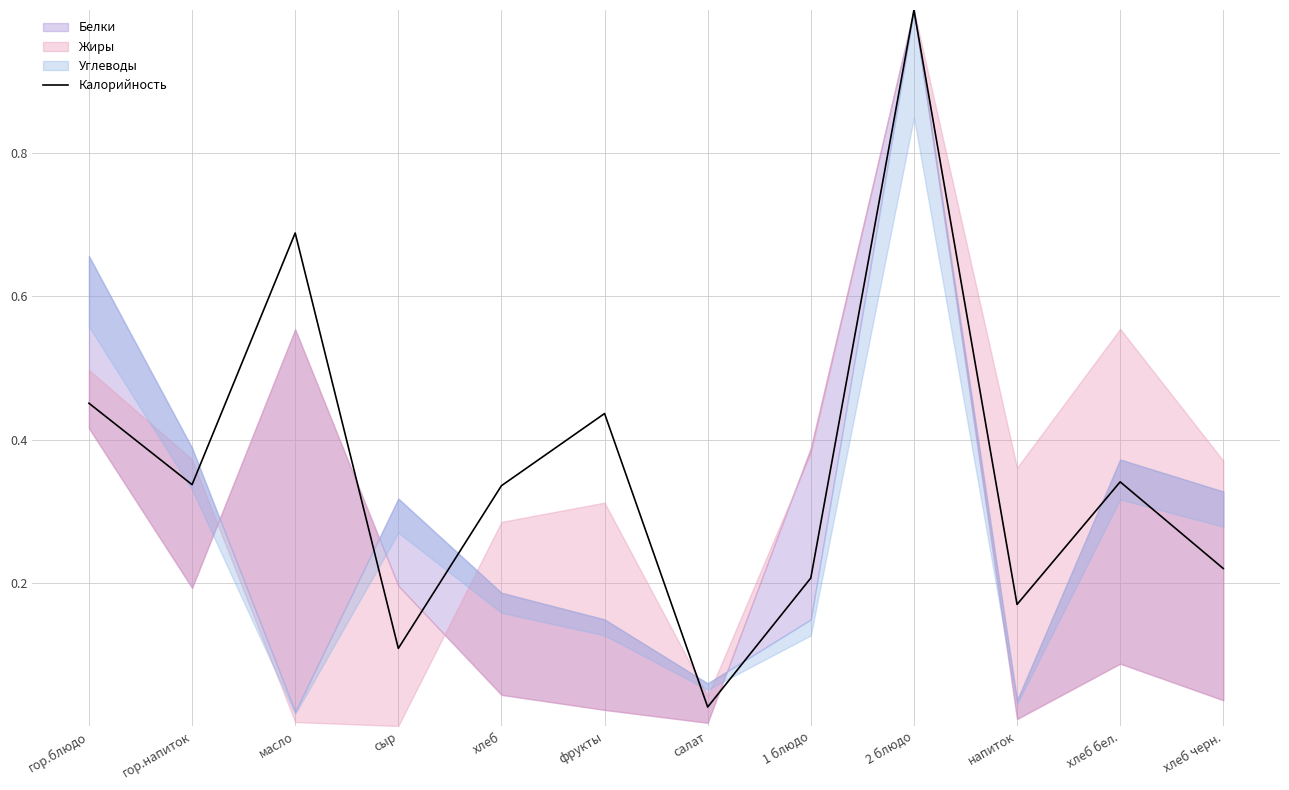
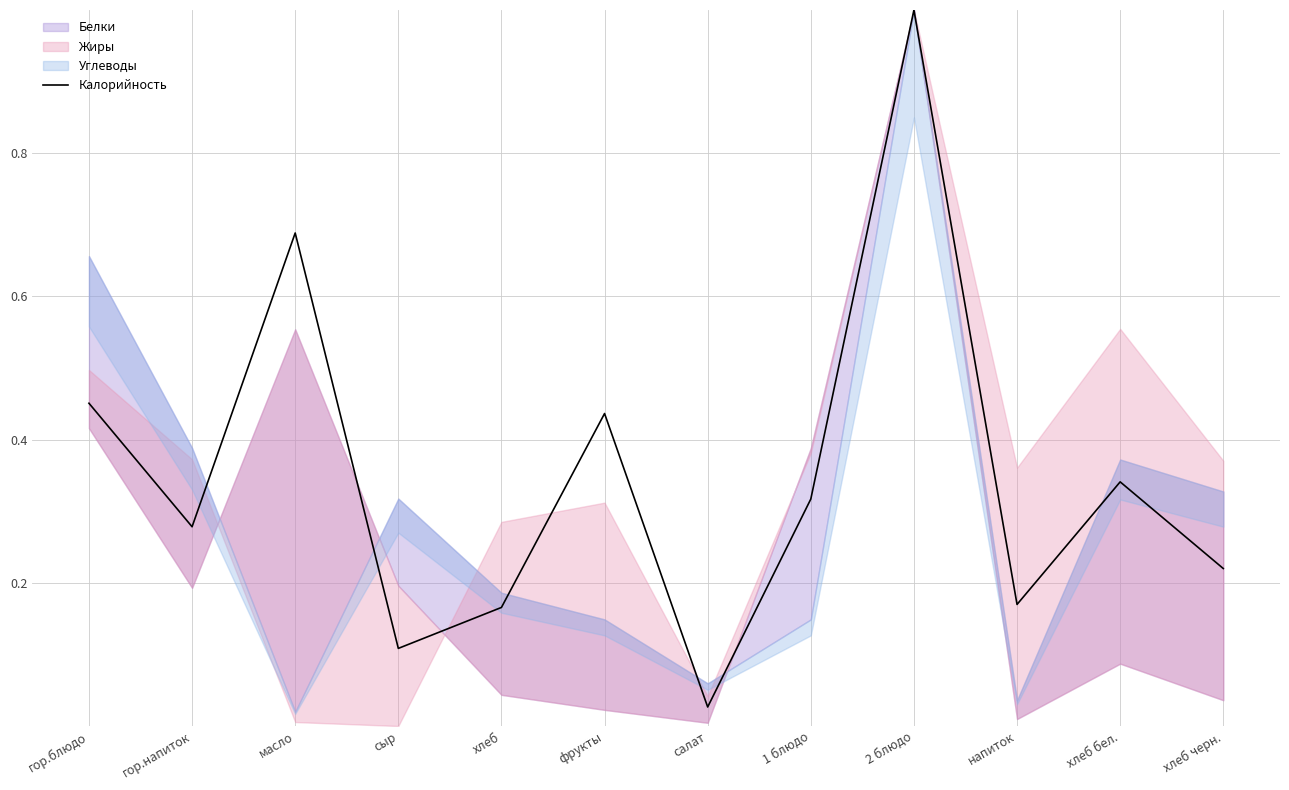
  {
    "Калорийность": {
      "гор.блюдо": 0.45,
-     "гор.напиток": 0.34,
+     "гор.напиток": 0.28,
      "масло": 0.69,
      "сыр": 0.11,
-     "хлеб": 0.34,
+     "хлеб": 0.17,
      "фрукты": 0.44,
      "салат": 0.03,
-     "1 блюдо": 0.21,
+     "1 блюдо": 0.32,
      "напиток": 0.17,
      "хлеб бел.": 0.34,
      "хлеб черн.": 0.22
    }
  }
